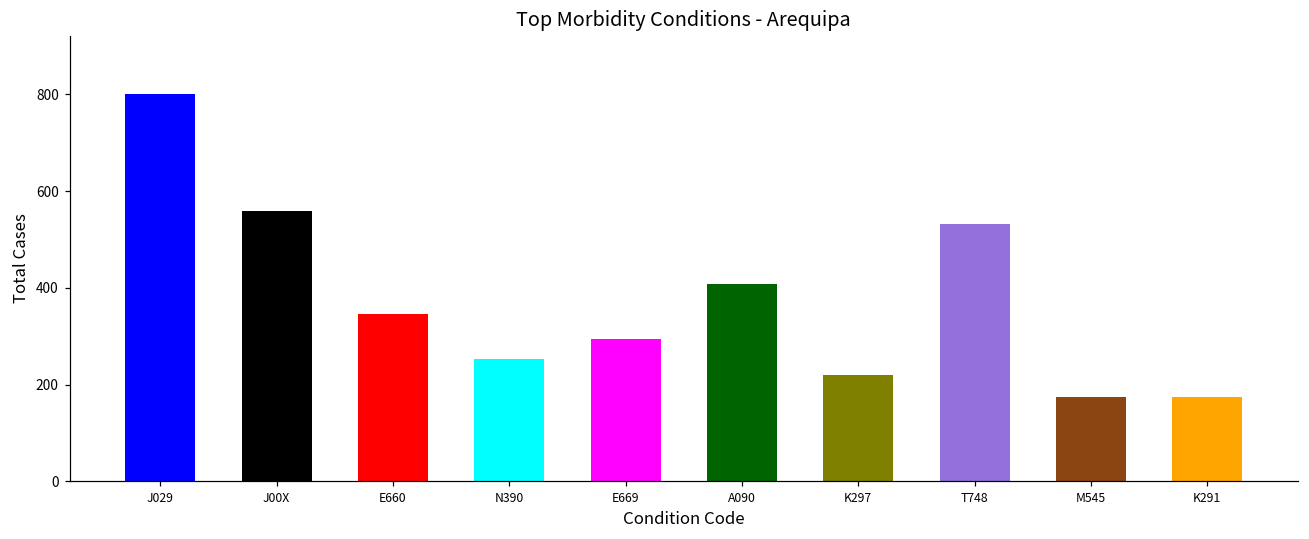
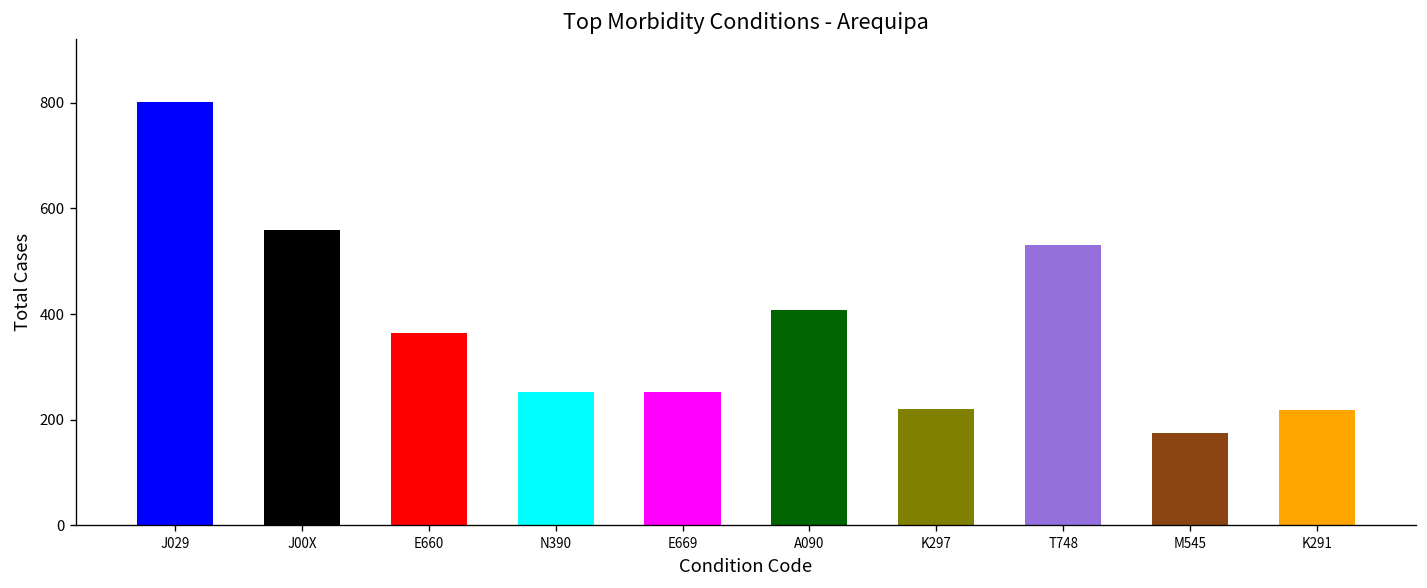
  {
    "J029": 800,
    "J00X": 560,
-   "E660": 350,
+   "E660": 360,
    "N390": 250,
-   "E669": 290,
+   "E669": 250,
    "A090": 410,
    "K297": 220,
    "T748": 530,
    "M545": 180,
-   "K291": 170
+   "K291": 220
  }
